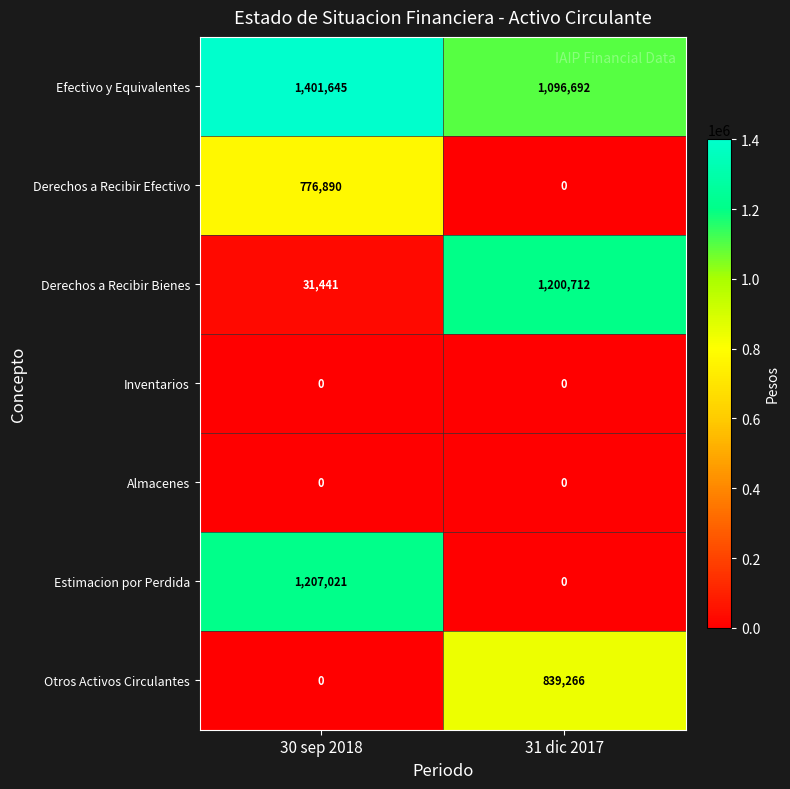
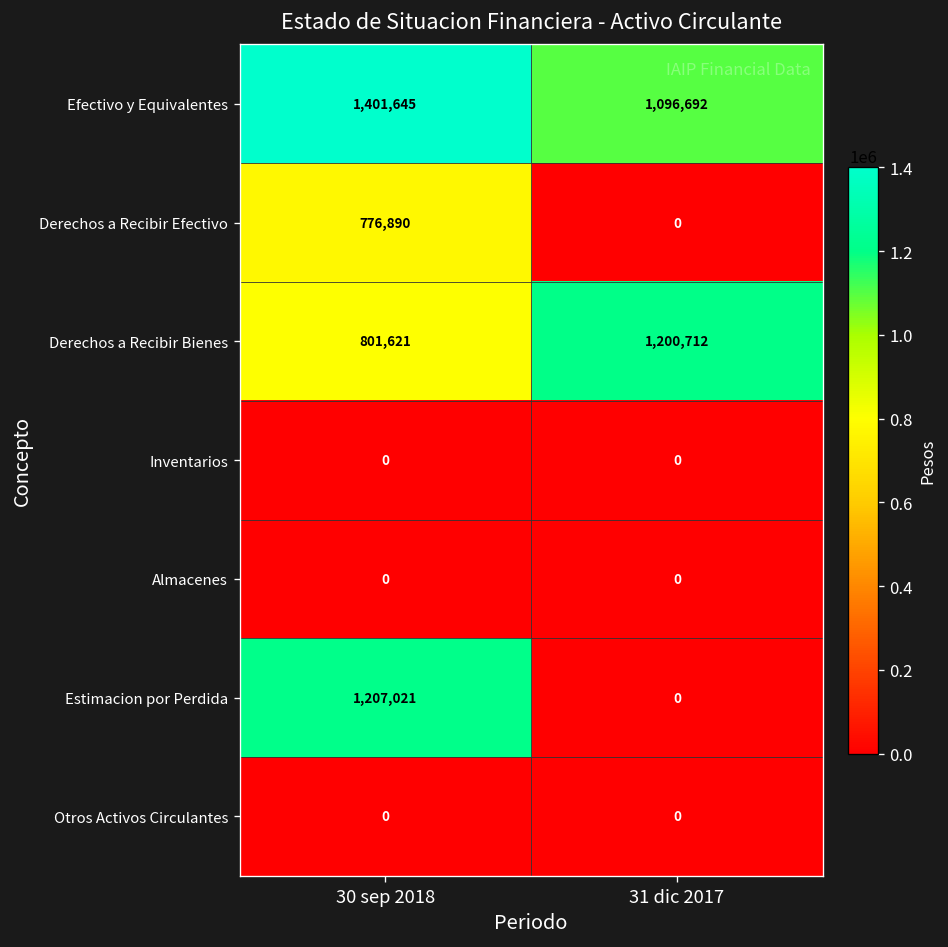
  {
    "Efectivo y Equivalentes": {
      "30 sep 2018": "1,401,645"
    },
    "Derechos a Recibir Efectivo": {
      "30 sep 2018": "776,890",
      "31 dic 2017": "0"
    },
    "Derechos a Recibir Bienes": {
-     "30 sep 2018": "31,441",
+     "30 sep 2018": "801,621",
      "31 dic 2017": "1,200,712"
    },
    "Inventarios": {
      "30 sep 2018": "0",
      "31 dic 2017": "0"
    },
    "Almacenes": {
      "30 sep 2018": "0",
      "31 dic 2017": "0"
    },
    "Estimacion por Perdida": {
      "30 sep 2018": "1,207,021",
      "31 dic 2017": "0"
    },
    "Otros Activos Circulantes": {
      "30 sep 2018": "0",
-     "31 dic 2017": "839,266"
+     "31 dic 2017": "0"
    }
  }
